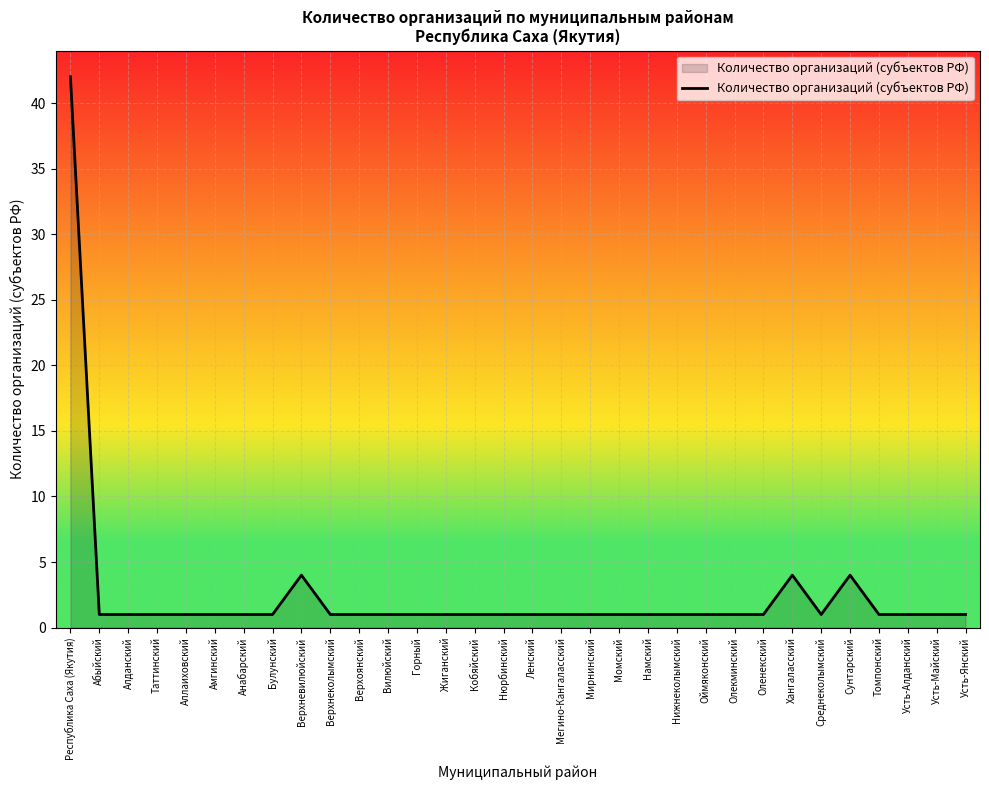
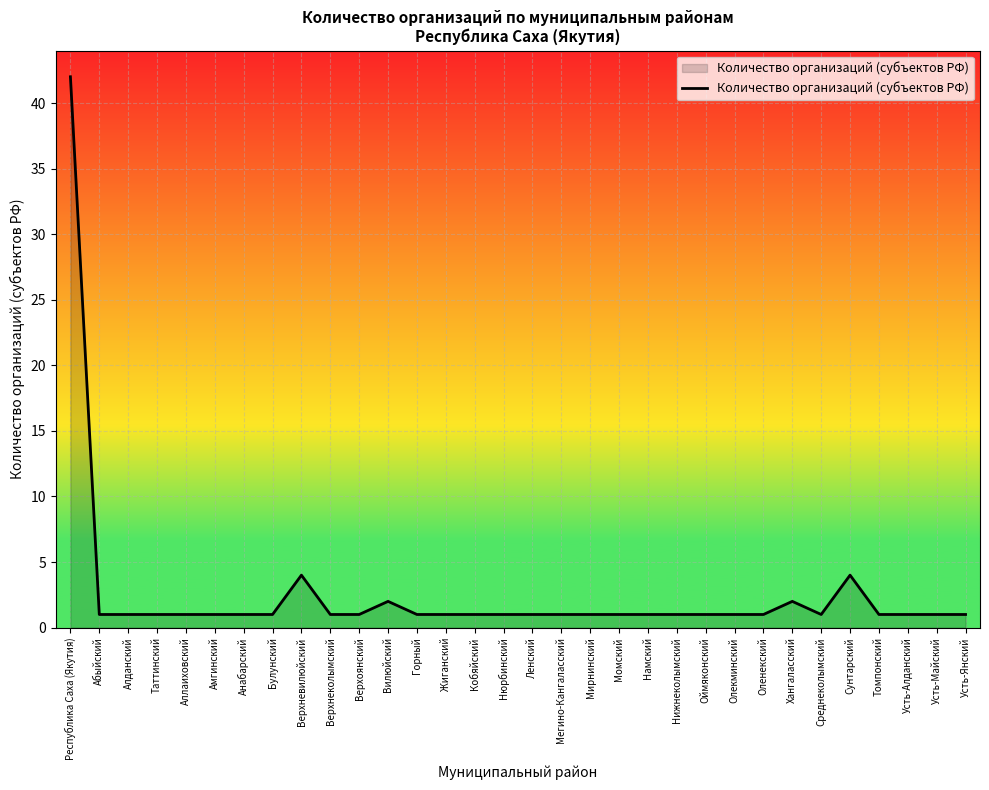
  {
    "Республика Саха (Якутия)": 42,
    "Абыйский": 1,
    "Алданский": 1,
    "Таттинский": 1,
    "Аллаиховский": 1,
    "Амгинский": 1,
    "Анабарский": 1,
    "Булунский": 1,
    "Верхневилюйский": 4,
    "Верхнеколымский": 1,
    "Верхоянский": 1,
-   "Вилюйский": 1,
+   "Вилюйский": 2,
    "Горный": 1,
    "Жиганский": 1,
    "Кобяйский": 1,
    "Нюрбинский": 1,
    "Ленский": 1,
    "Мегино-Кангаласский": 1,
    "Мирнинский": 1,
    "Момский": 1,
    "Намский": 1,
    "Нижнеколымский": 1,
    "Оймяконский": 1,
    "Олекминский": 1,
    "Оленекский": 1,
-   "Хангаласский": 4,
+   "Хангаласский": 2,
    "Среднеколымский": 1,
    "Сунтарский": 4,
    "Томпонский": 1,
    "Усть-Алданский": 1,
    "Усть-Майский": 1,
    "Усть-Янский": 1
  }
